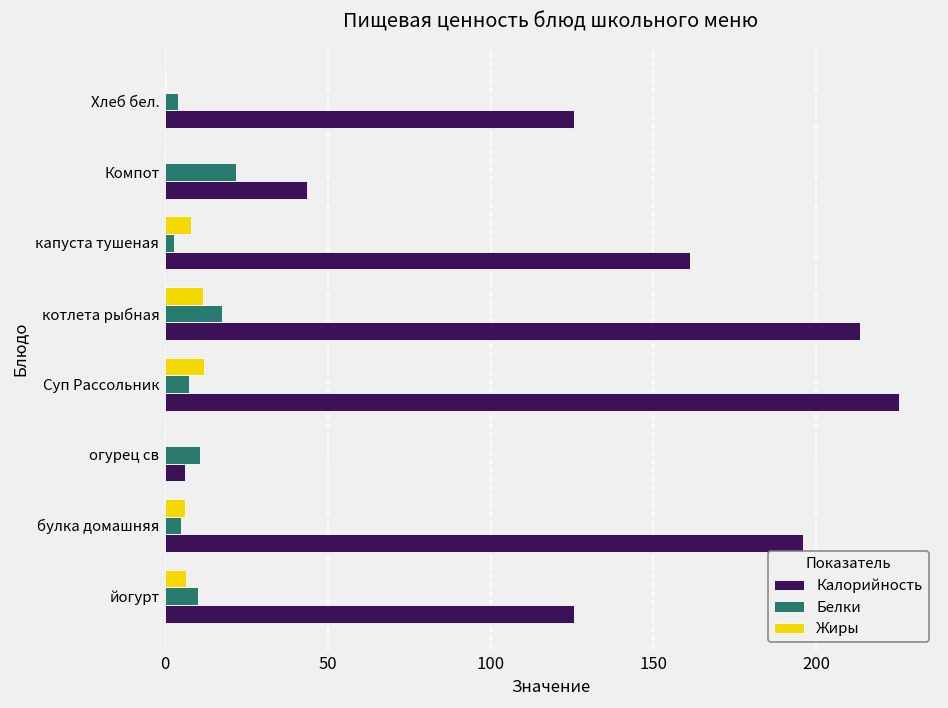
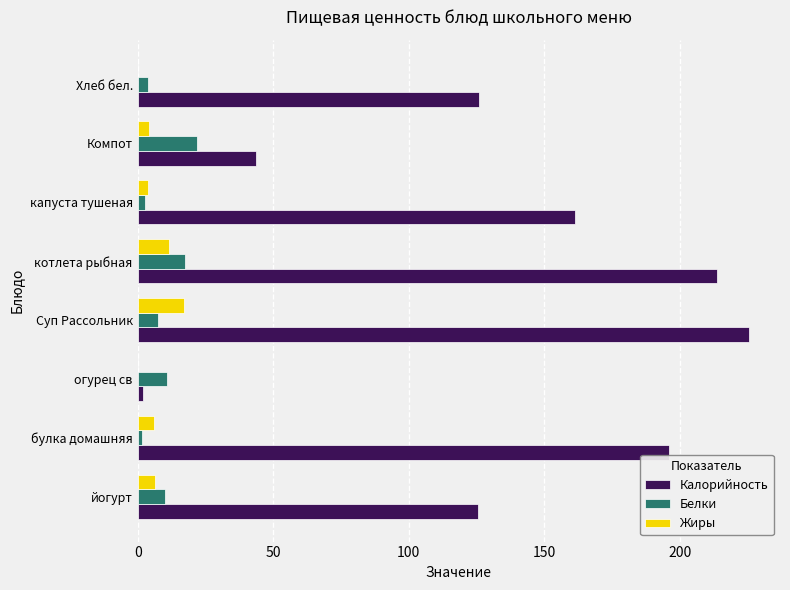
  {
    "Калорийность": {
      "Хлеб бел.": 126,
      "Компот": 44,
      "капуста тушеная": 161,
      "котлета рыбная": 214,
      "Суп Рассольник": 226,
-     "огурец св": 6,
+     "огурец св": 2,
      "булка домашняя": 196,
      "йогурт": 126
    },
    "Белки": {
      "Хлеб бел.": 4,
      "Компот": 22,
      "капуста тушеная": 3,
      "котлета рыбная": 17,
      "Суп Рассольник": 7,
      "огурец св": 11,
-     "булка домашняя": 5,
+     "булка домашняя": 2,
      "йогурт": 10
    },
    "Жиры": {
-     "Компот": 0,
-     "капуста тушеная": 8,
+     "Компот": 4,
+     "капуста тушеная": 4,
      "котлета рыбная": 12,
-     "Суп Рассольник": 12,
+     "Суп Рассольник": 17,
      "огурец св": 0,
      "булка домашняя": 6,
      "йогурт": 6
    }
  }
